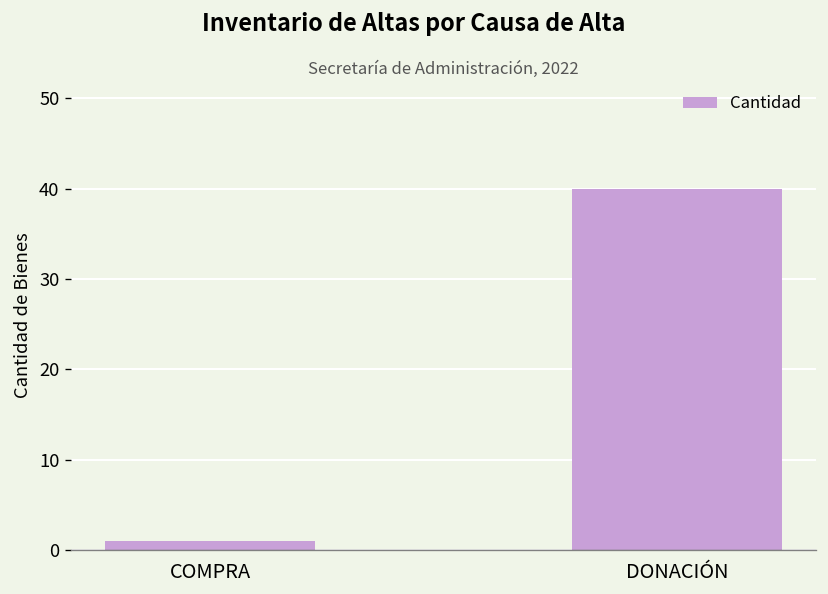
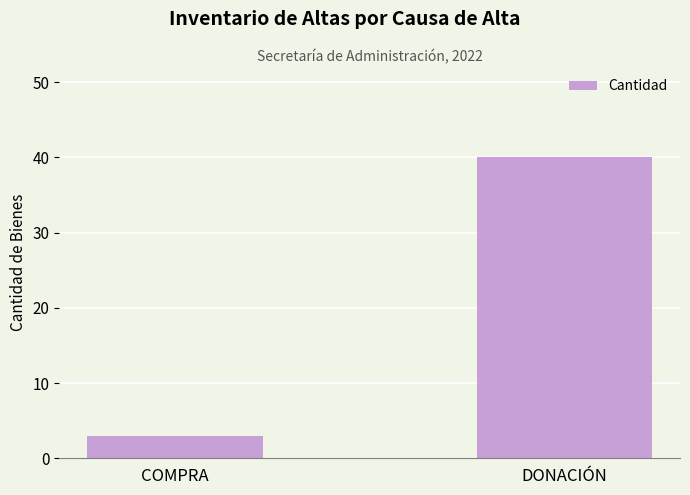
  {
-   "COMPRA": 1,
+   "COMPRA": 3,
    "DONACIÓN": 40
  }
